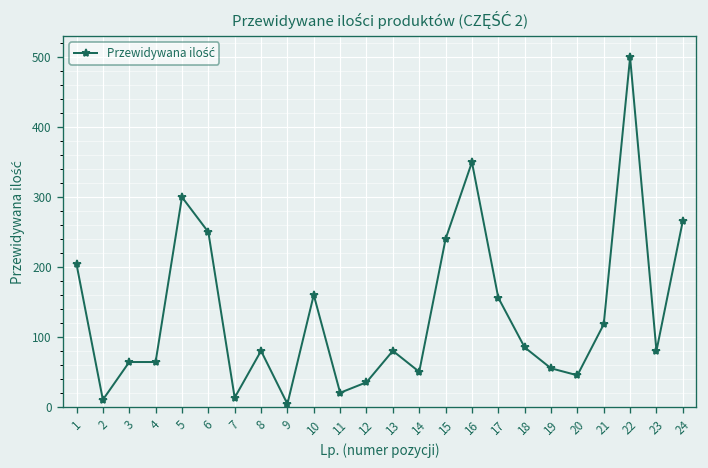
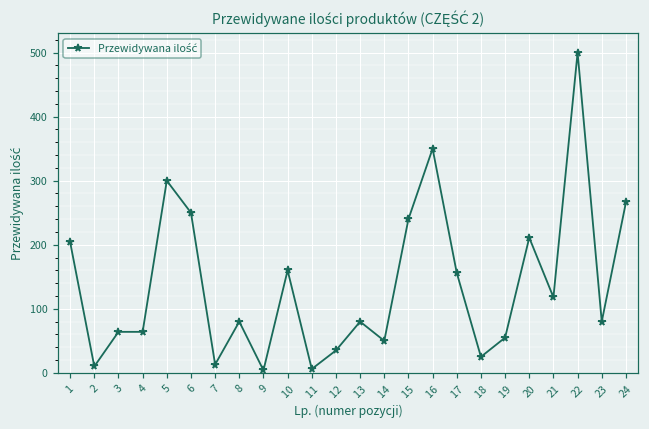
  {
    "1": 200,
    "2": 10,
    "3": 60,
    "4": 60,
    "5": 300,
    "6": 250,
    "7": 10,
    "8": 80,
    "9": 0,
    "10": 160,
-   "11": 20,
+   "11": 10,
    "12": 40,
    "13": 80,
    "14": 50,
    "15": 240,
    "16": 350,
    "17": 160,
-   "18": 90,
+   "18": 30,
    "19": 60,
-   "20": 50,
+   "20": 210,
    "21": 120,
    "22": 500,
    "23": 80,
    "24": 270
  }
